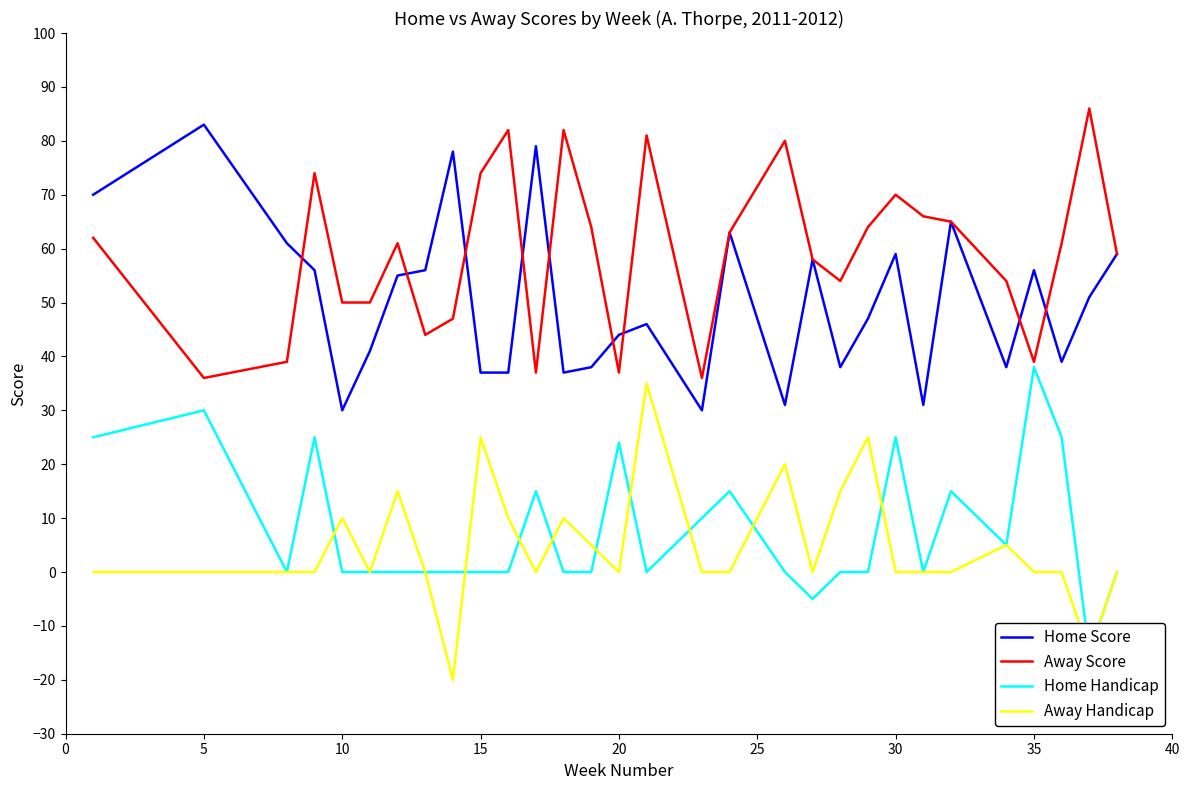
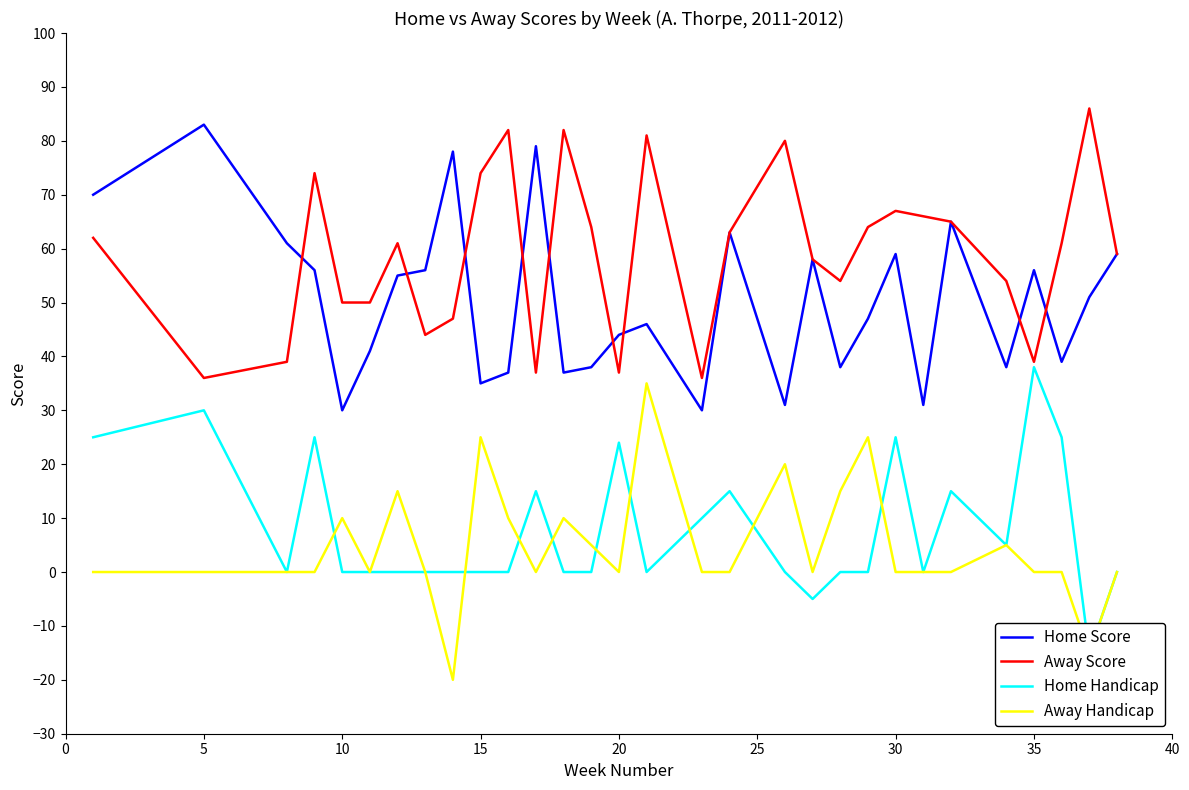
  {
    "Home Score": {
      "5": 83,
      "10": 30,
-     "15": 37,
+     "15": 35,
      "20": 44,
      "30": 59,
      "35": 56
    },
    "Away Score": {
      "5": 36,
      "10": 50,
      "15": 74,
      "20": 37,
-     "30": 70,
+     "30": 67,
      "35": 39
    },
    "Home Handicap": {
      "5": 30,
      "10": 0,
      "15": 0,
      "20": 24,
      "30": 25,
      "35": 38
    },
    "Away Handicap": {
      "5": 0,
      "10": 10,
      "15": 25,
      "20": 0,
      "30": 0,
      "35": 0
    }
  }
